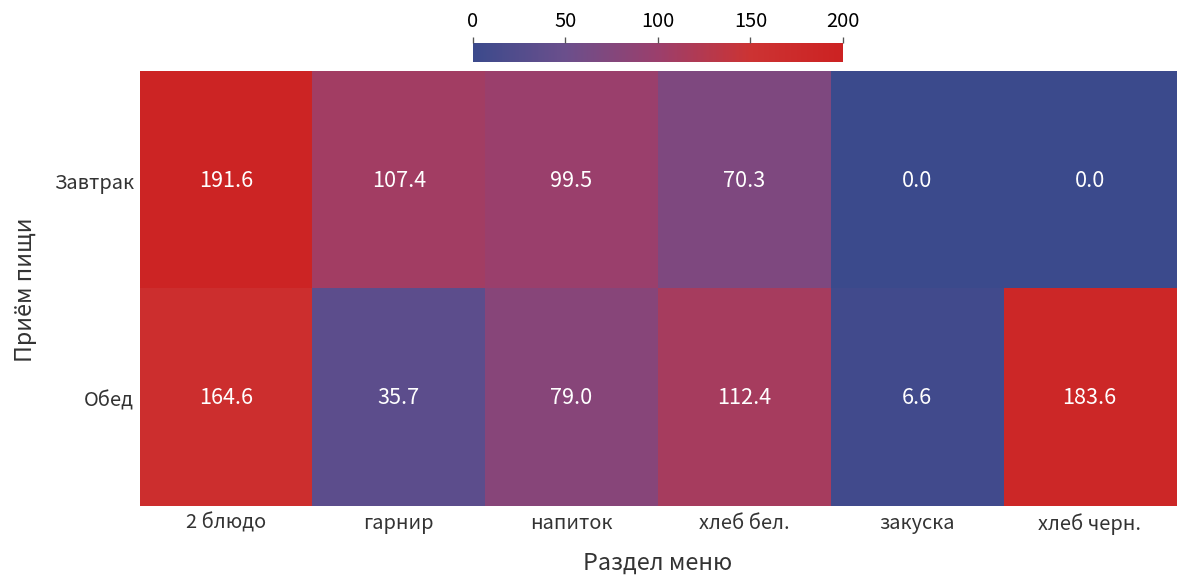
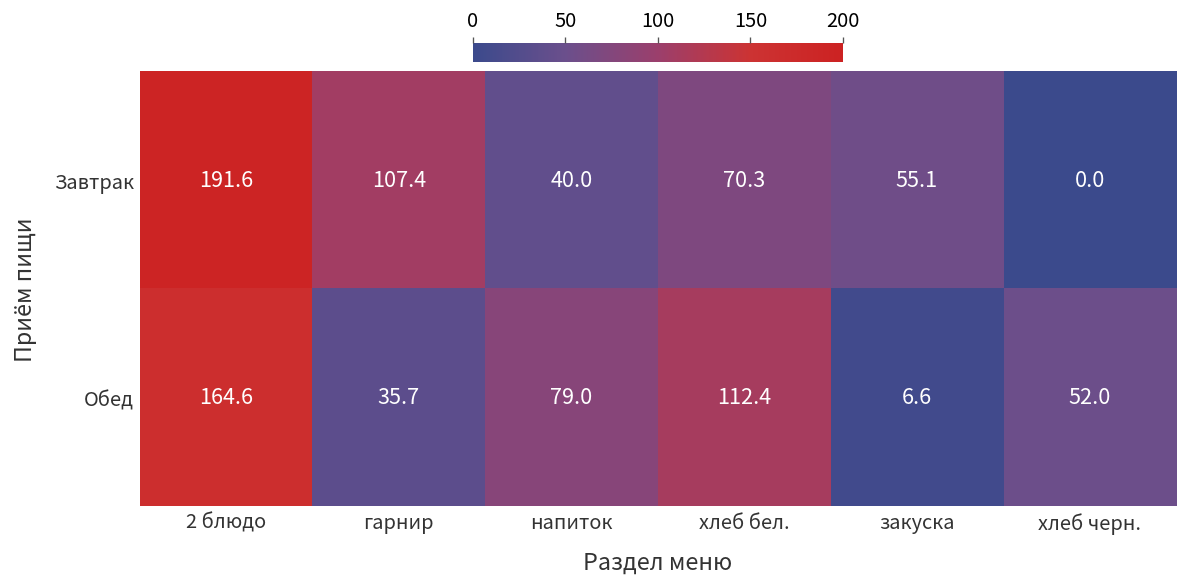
  {
    "Завтрак": {
      "2 блюдо": 191.6,
      "гарнир": 107.4,
-     "напиток": 99.5,
+     "напиток": 40.0,
      "хлеб бел.": 70.3,
-     "закуска": 0.0,
+     "закуска": 55.1,
      "хлеб черн.": 0.0
    },
    "Обед": {
      "2 блюдо": 164.6,
      "гарнир": 35.7,
      "напиток": 79.0,
      "хлеб бел.": 112.4,
      "закуска": 6.6,
-     "хлеб черн.": 183.6
+     "хлеб черн.": 52.0
    }
  }
